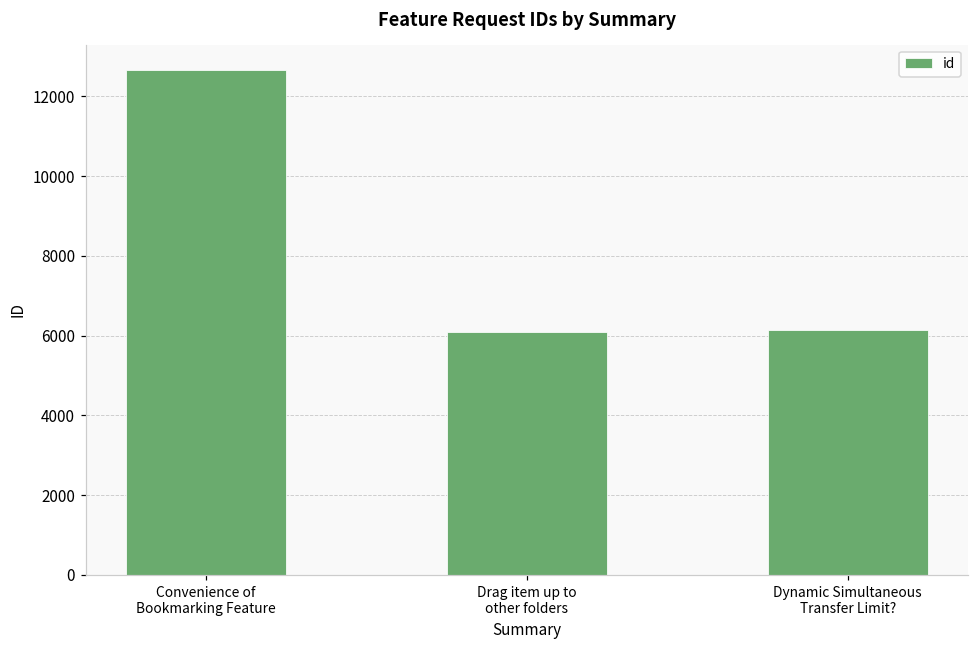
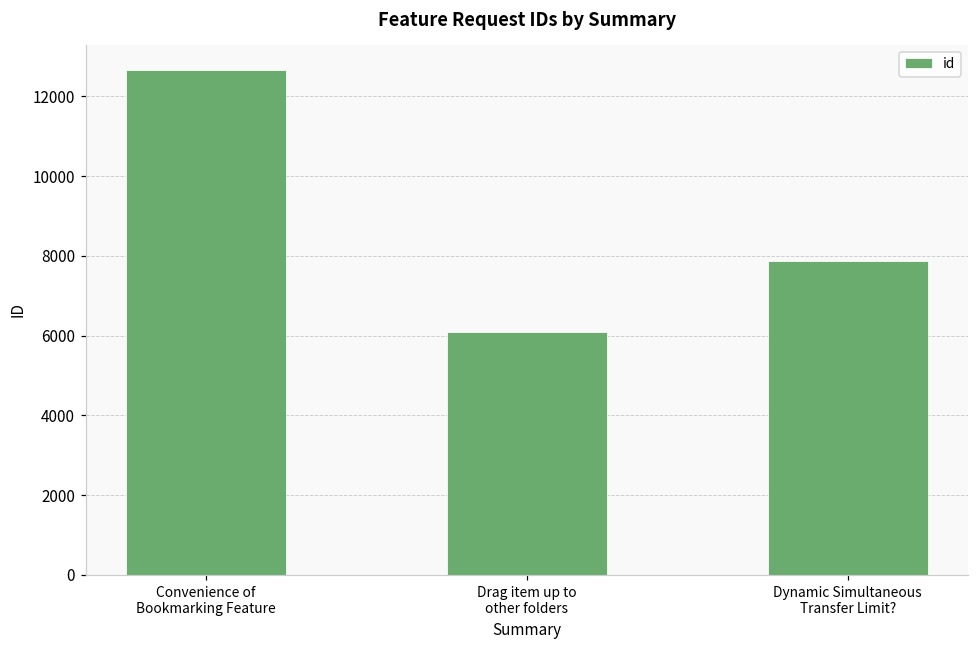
  {
    "Convenience of Bookmarking Feature": 12700,
    "Drag item up to other folders": 6100,
-   "Dynamic Simultaneous Transfer Limit?": 6100
+   "Dynamic Simultaneous Transfer Limit?": 7900
  }
